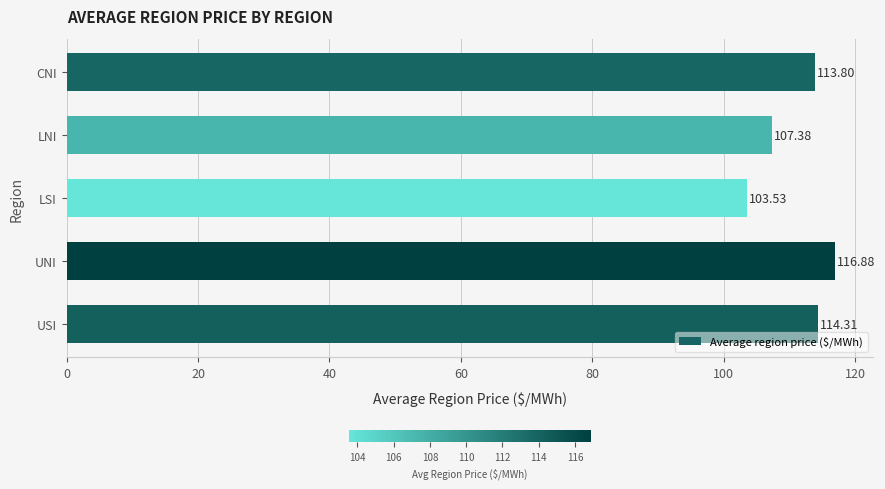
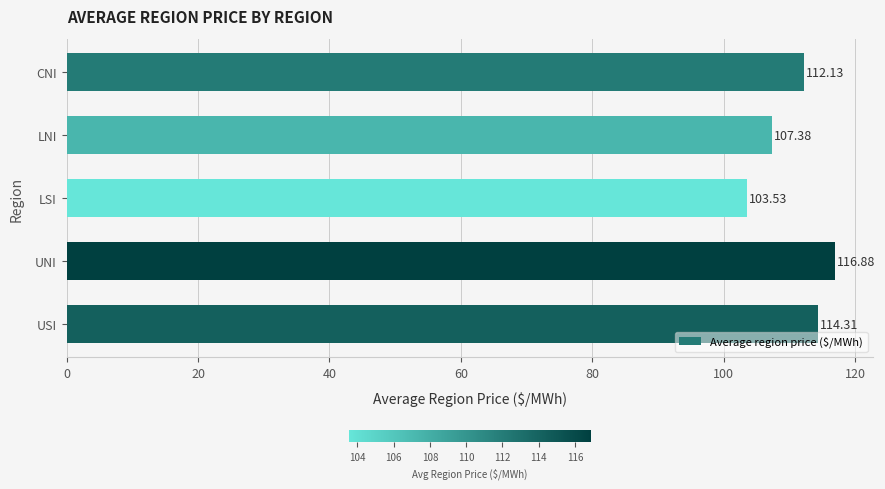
  {
-   "CNI": 113.80,
+   "CNI": 112.13,
    "LNI": 107.38,
    "LSI": 103.53,
    "UNI": 116.88,
    "USI": 114.31
  }
